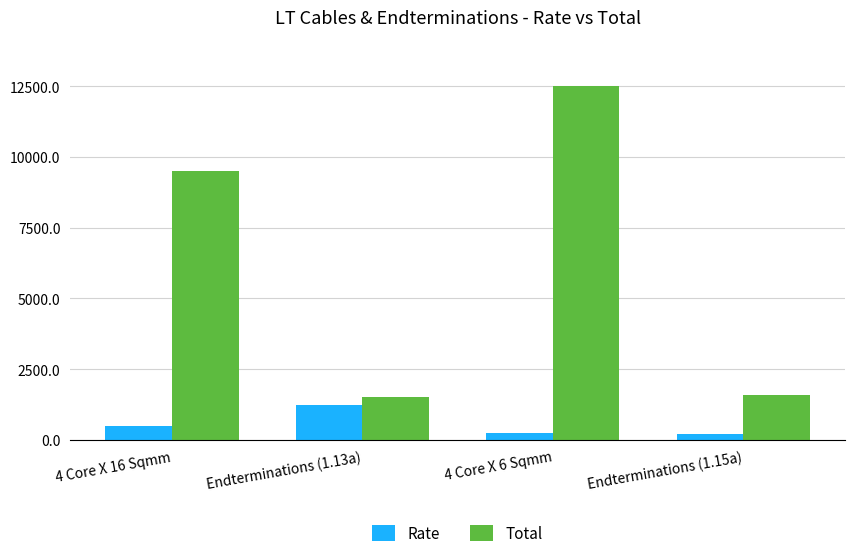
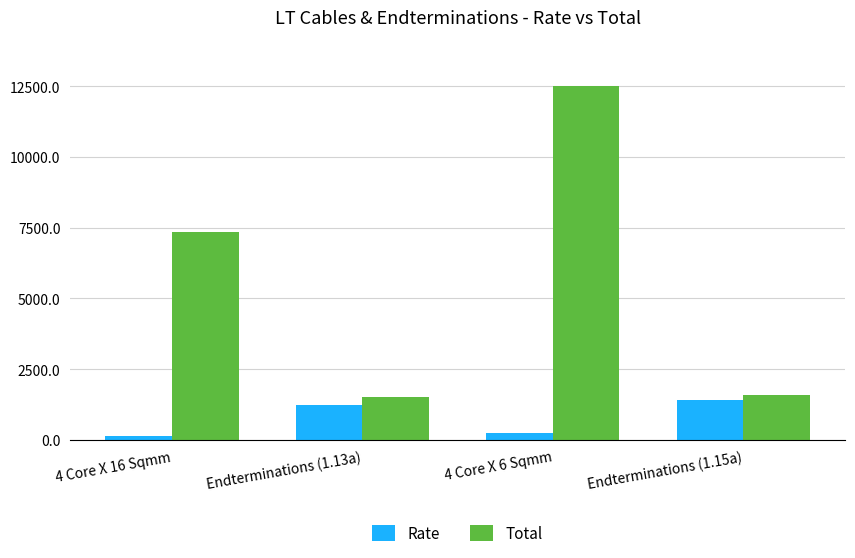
  {
    "Rate": {
-     "4 Core X 16 Sqmm": 500,
+     "4 Core X 16 Sqmm": 200,
      "Endterminations (1.13a)": 1200,
      "4 Core X 6 Sqmm": 300,
-     "Endterminations (1.15a)": 200
+     "Endterminations (1.15a)": 1400
    },
    "Total": {
-     "4 Core X 16 Sqmm": 9500,
+     "4 Core X 16 Sqmm": 7300,
      "Endterminations (1.13a)": 1500,
      "4 Core X 6 Sqmm": 12500,
      "Endterminations (1.15a)": 1600
    }
  }
